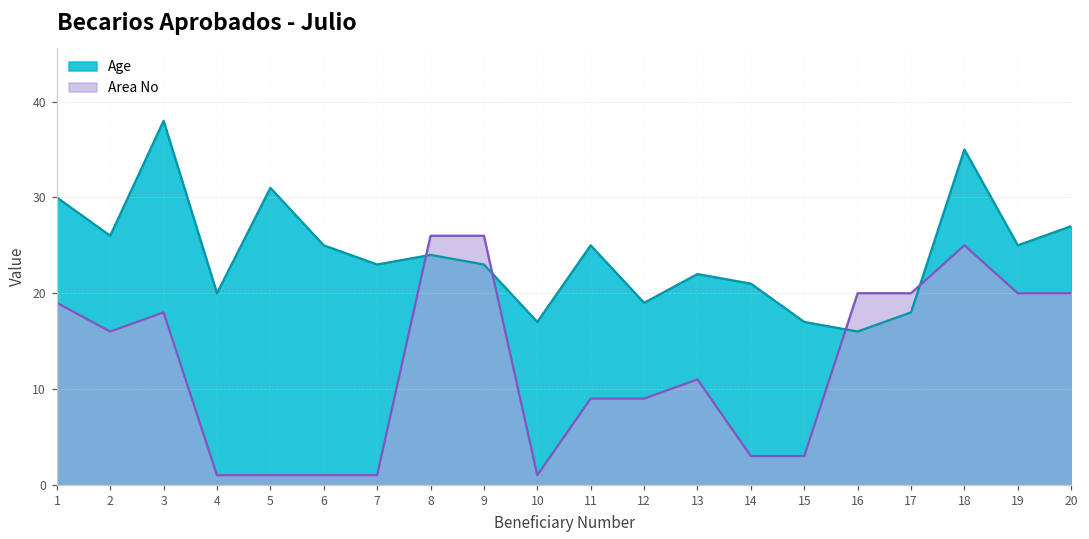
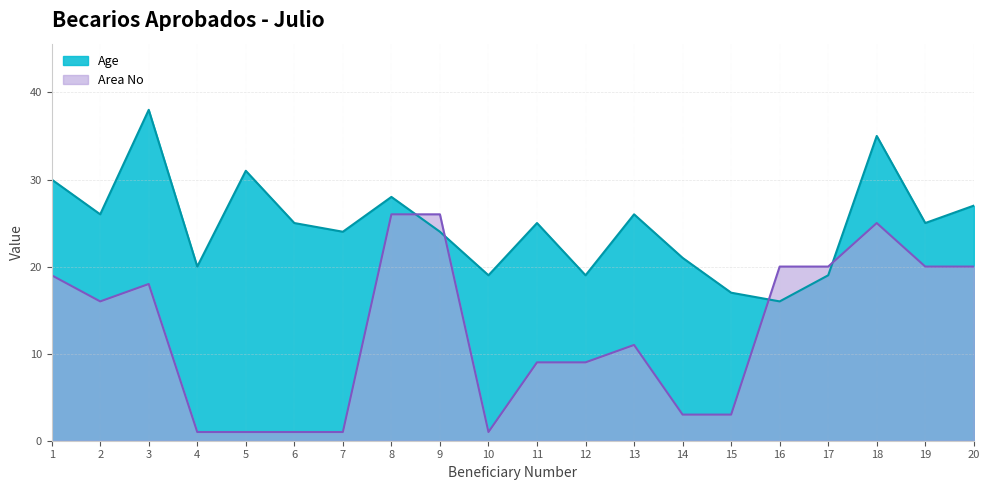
  {
    "Age": {
      "1": 30,
      "2": 26,
      "3": 38,
      "4": 20,
      "5": 31,
      "6": 25,
-     "7": 23,
-     "8": 24,
-     "9": 23,
-     "10": 17,
+     "7": 24,
+     "8": 28,
+     "9": 24,
+     "10": 19,
      "11": 25,
      "12": 19,
-     "13": 22,
+     "13": 26,
      "14": 21,
      "15": 17,
      "16": 16,
-     "17": 18,
+     "17": 19,
      "18": 35,
      "19": 25,
      "20": 27
    },
    "Area No": {
      "1": 19,
      "2": 16,
      "3": 18,
      "4": 1,
      "5": 1,
      "6": 1,
      "7": 1,
      "8": 26,
      "9": 26,
      "10": 1,
      "11": 9,
      "12": 9,
      "13": 11,
      "14": 3,
      "15": 3,
      "16": 20,
      "17": 20,
      "18": 25,
      "19": 20,
      "20": 20
    }
  }
